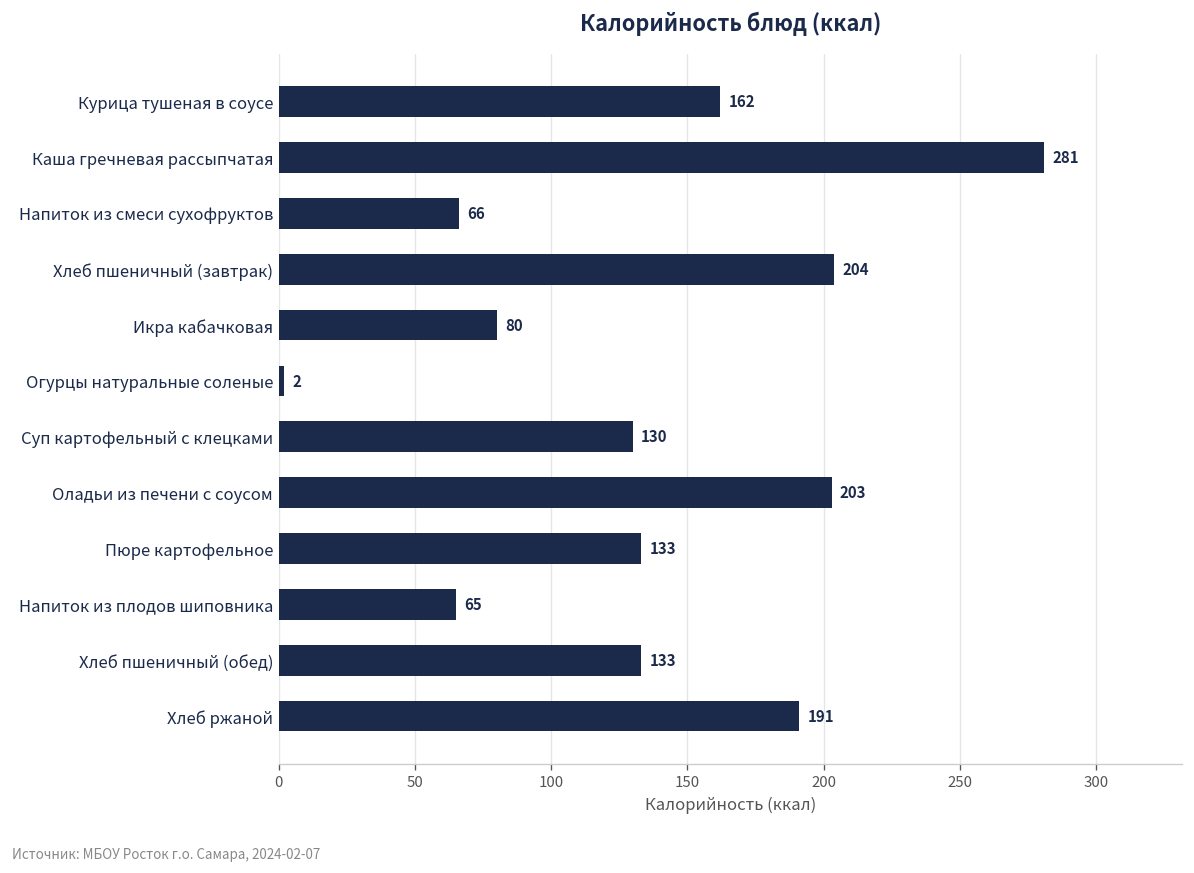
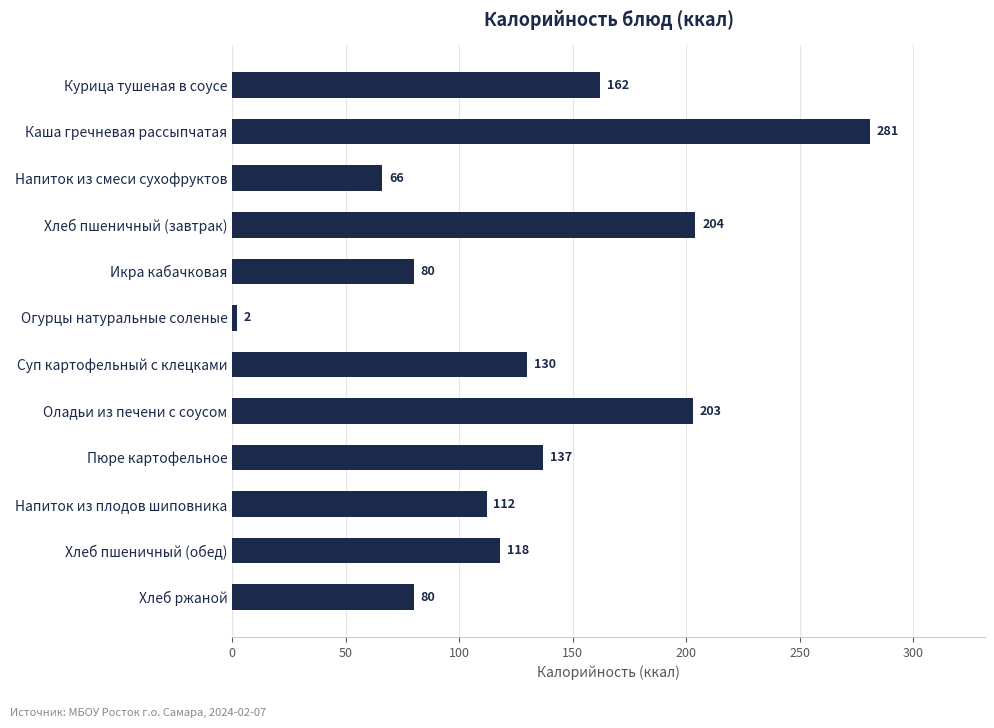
  {
    "Курица тушеная в соусе": 162,
    "Каша гречневая рассыпчатая": 281,
    "Напиток из смеси сухофруктов": 66,
    "Хлеб пшеничный (завтрак)": 204,
    "Икра кабачковая": 80,
    "Огурцы натуральные соленые": 2,
    "Суп картофельный с клецками": 130,
    "Оладьи из печени с соусом": 203,
-   "Пюре картофельное": 133,
-   "Напиток из плодов шиповника": 65,
-   "Хлеб пшеничный (обед)": 133,
-   "Хлеб ржаной": 191
+   "Пюре картофельное": 137,
+   "Напиток из плодов шиповника": 112,
+   "Хлеб пшеничный (обед)": 118,
+   "Хлеб ржаной": 80
  }
